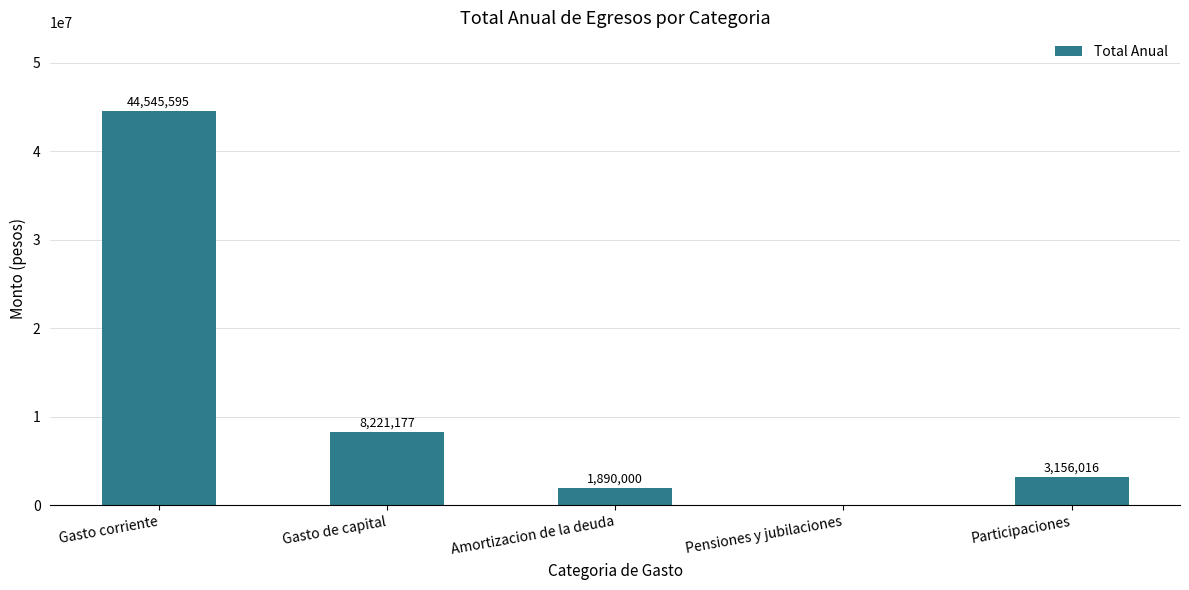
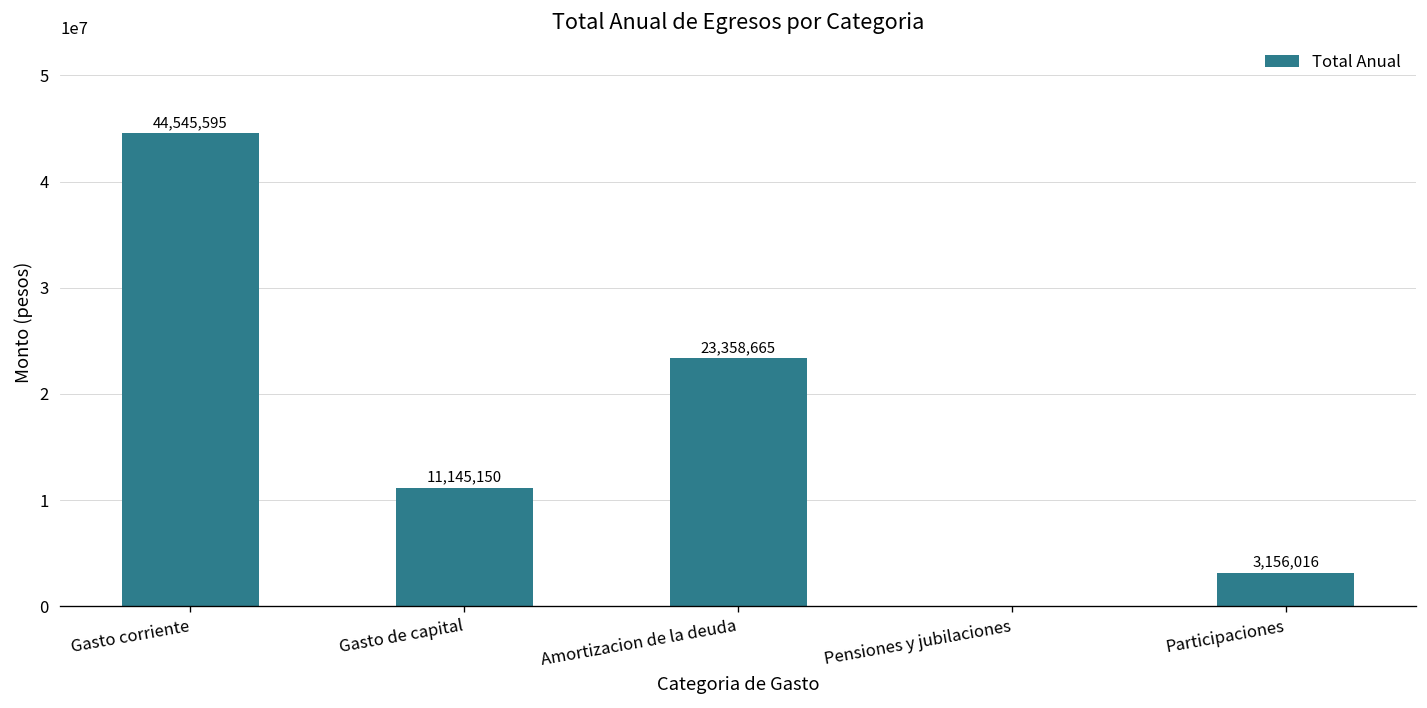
  {
    "Gasto corriente": "44,545,595",
-   "Gasto de capital": "8,221,177",
-   "Amortizacion de la deuda": "1,890,000",
+   "Gasto de capital": "11,145,150",
+   "Amortizacion de la deuda": "23,358,665",
    "Participaciones": "3,156,016"
  }
